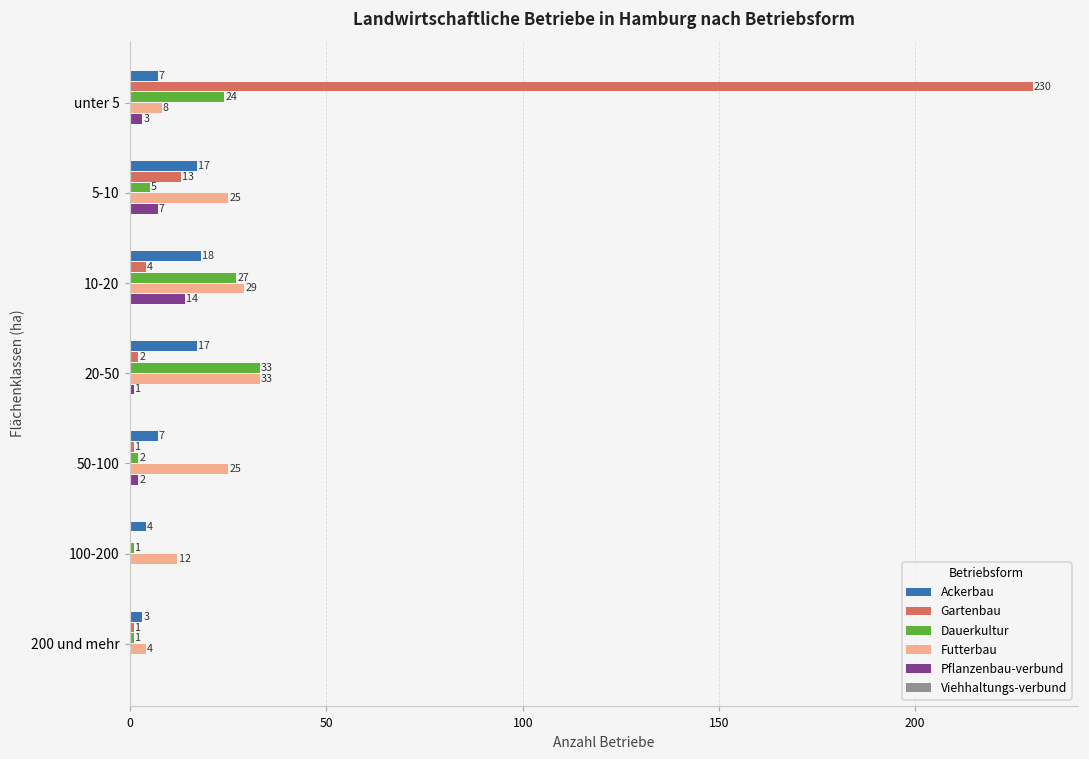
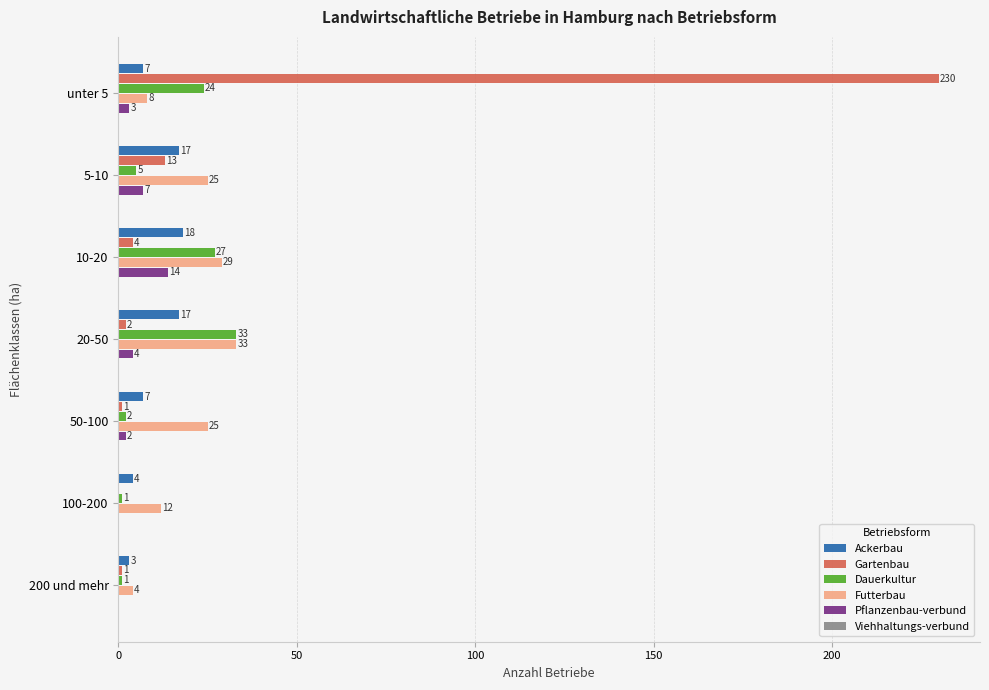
  {
    "Ackerbau": {
      "unter 5": 7,
      "5-10": 17,
      "10-20": 18,
      "20-50": 17,
      "50-100": 7,
      "100-200": 4,
      "200 und mehr": 3
    },
    "Gartenbau": {
      "unter 5": 230,
      "5-10": 13,
      "10-20": 4,
      "20-50": 2,
      "50-100": 1,
      "200 und mehr": 1
    },
    "Dauerkultur": {
      "unter 5": 24,
      "5-10": 5,
      "10-20": 27,
      "20-50": 33,
      "50-100": 2,
      "100-200": 1,
      "200 und mehr": 1
    },
    "Futterbau": {
      "unter 5": 8,
      "5-10": 25,
      "10-20": 29,
      "20-50": 33,
      "50-100": 25,
      "100-200": 12,
      "200 und mehr": 4
    },
    "Pflanzenbau-verbund": {
      "unter 5": 3,
      "5-10": 7,
      "10-20": 14,
-     "20-50": 1,
+     "20-50": 4,
      "50-100": 2
    },
    "Viehhaltungs-verbund": {
      "unter 5": 0,
      "5-10": 0,
      "10-20": 0,
      "20-50": 0,
      "50-100": 0,
      "100-200": 0,
      "200 und mehr": 0
    }
  }
